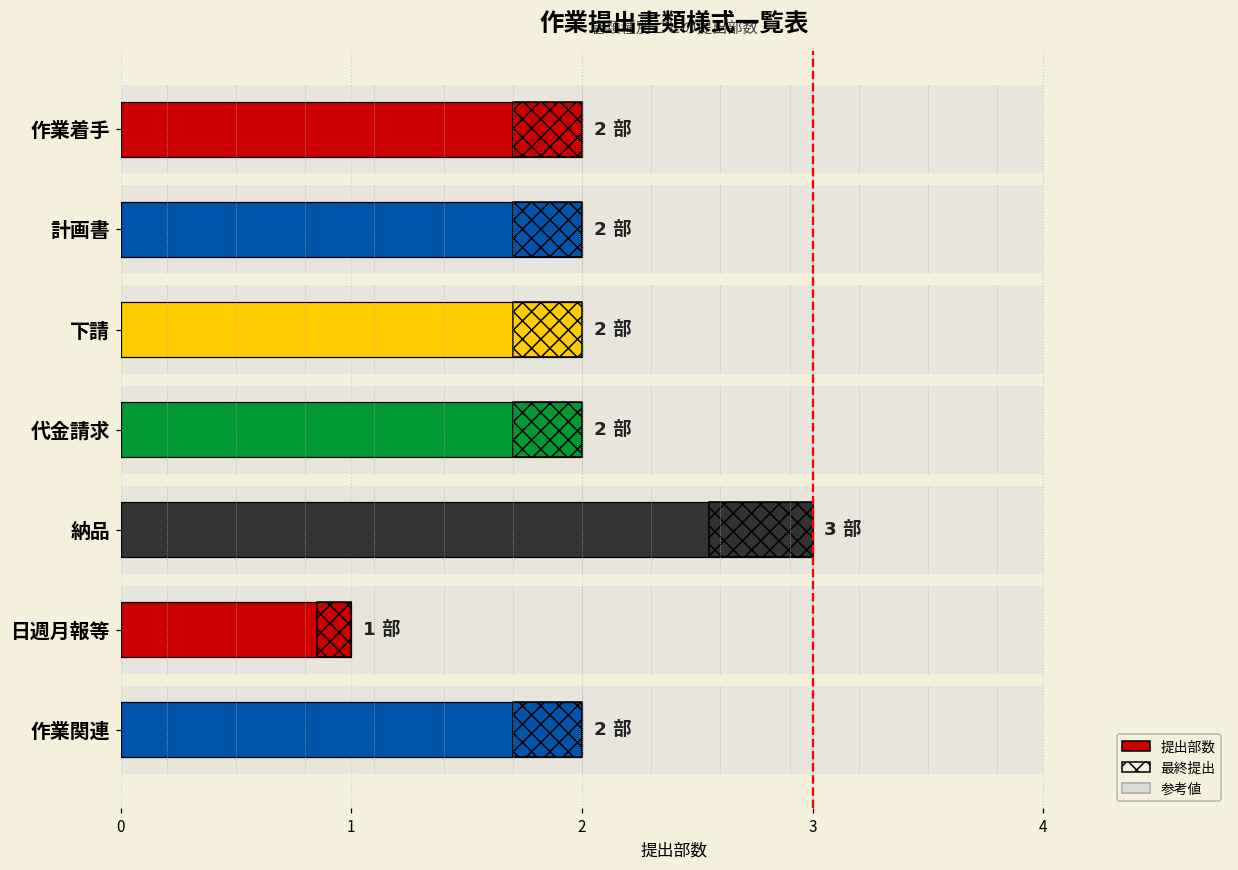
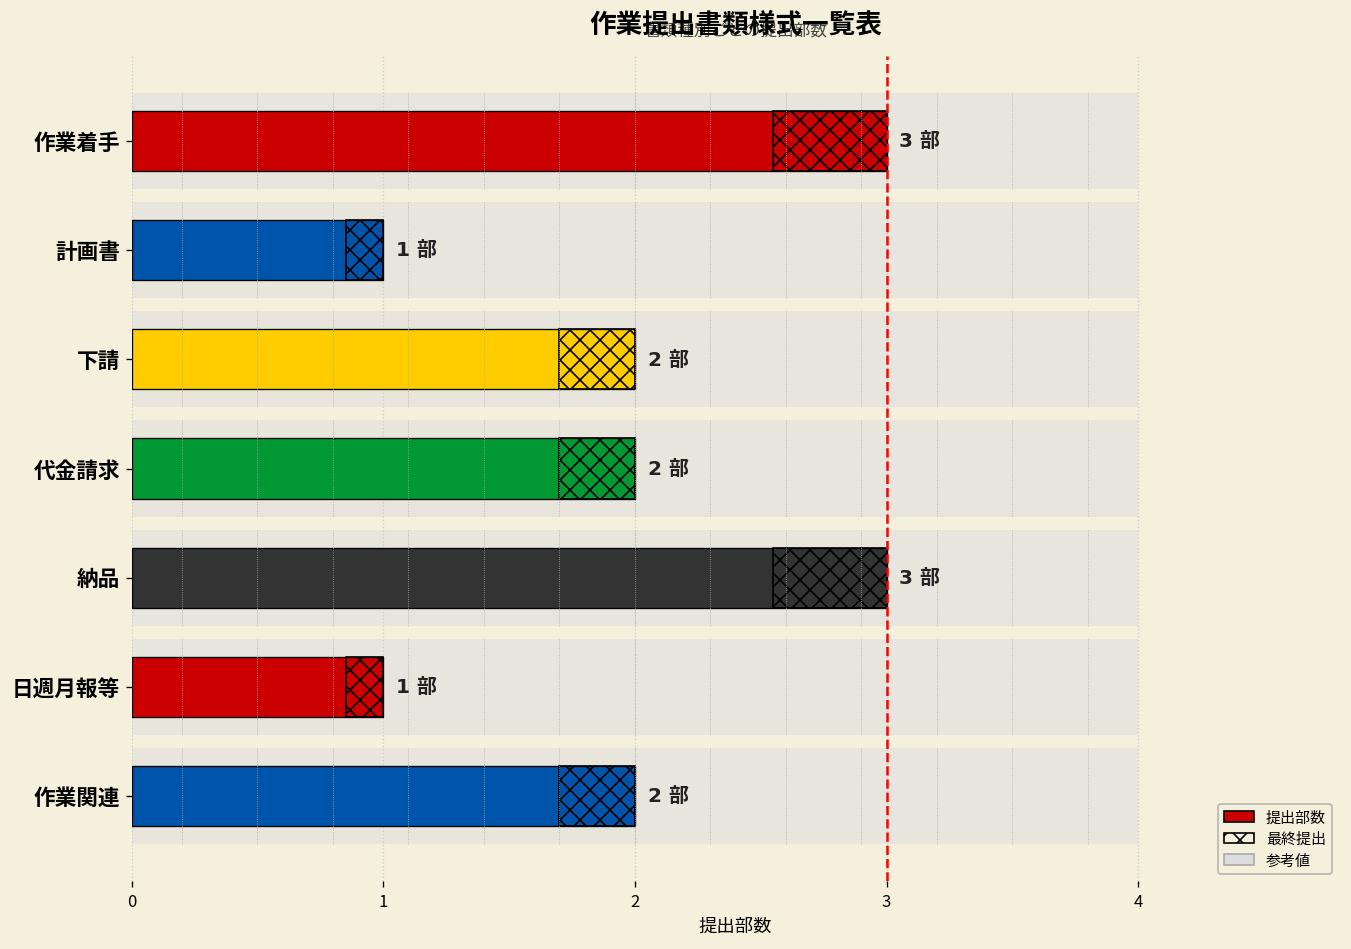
  {
    "提出部数": {
-     "作業着手": 2,
-     "計画書": 2
+     "作業着手": 3,
+     "計画書": 1
    }
  }
